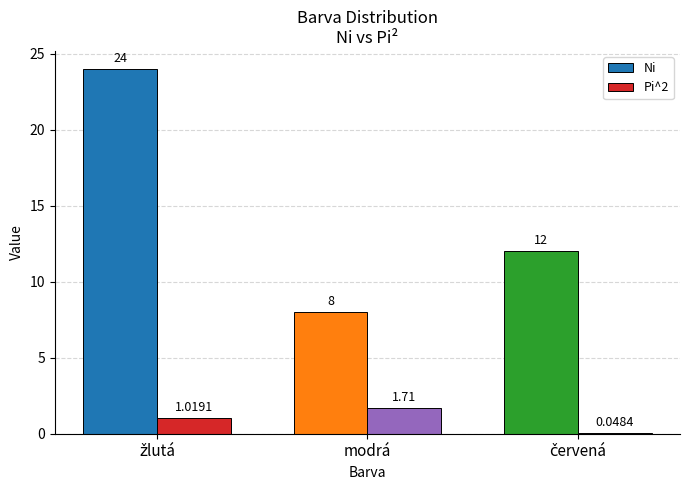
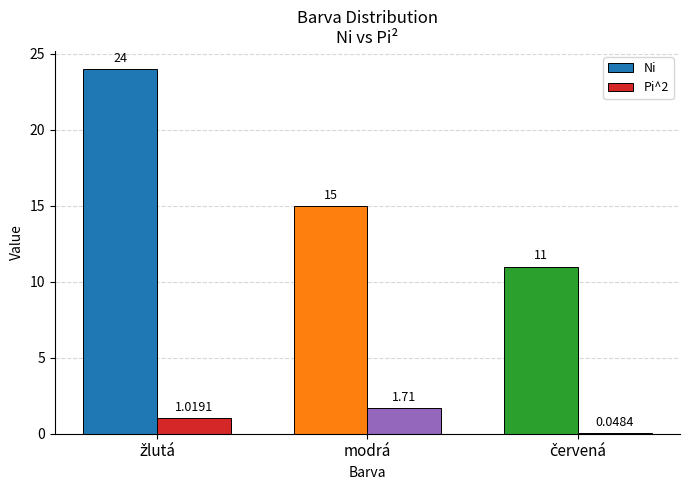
  {
    "Ni": {
      "žlutá": 24,
-     "modrá": 8,
-     "červená": 12
+     "modrá": 15,
+     "červená": 11
    },
    "Pi^2": {
      "žlutá": 1.0191,
      "modrá": 1.71,
      "červená": 0.0484
    }
  }
